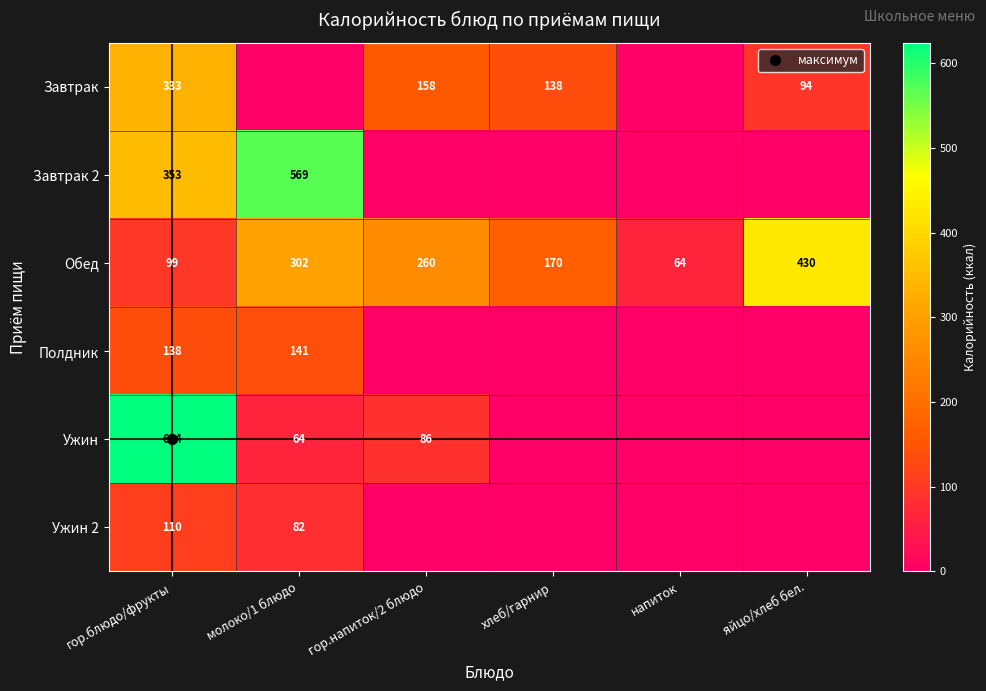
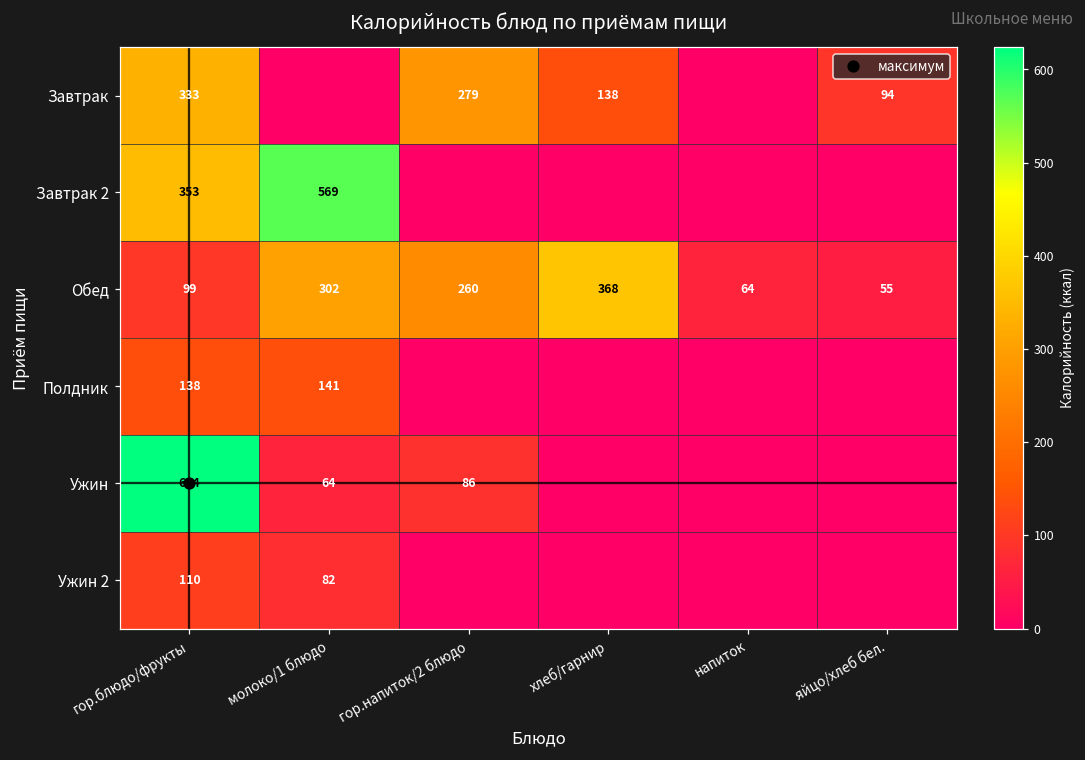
  {
    "Завтрак": {
      "гор.блюдо/фрукты": 333,
-     "гор.напиток/2 блюдо": 158,
+     "гор.напиток/2 блюдо": 279,
      "хлеб/гарнир": 138,
      "яйцо/хлеб бел.": 94
    },
    "Завтрак 2": {
      "гор.блюдо/фрукты": 353,
      "молоко/1 блюдо": 569
    },
    "Обед": {
      "гор.блюдо/фрукты": 99,
      "молоко/1 блюдо": 302,
      "гор.напиток/2 блюдо": 260,
-     "хлеб/гарнир": 170,
+     "хлеб/гарнир": 368,
      "напиток": 64,
-     "яйцо/хлеб бел.": 430
+     "яйцо/хлеб бел.": 55
    },
    "Полдник": {
      "гор.блюдо/фрукты": 138,
      "молоко/1 блюдо": 141
    },
    "Ужин": {
      "молоко/1 блюдо": 64,
      "гор.напиток/2 блюдо": 86
    },
    "Ужин 2": {
      "гор.блюдо/фрукты": 110,
      "молоко/1 блюдо": 82
    }
  }
